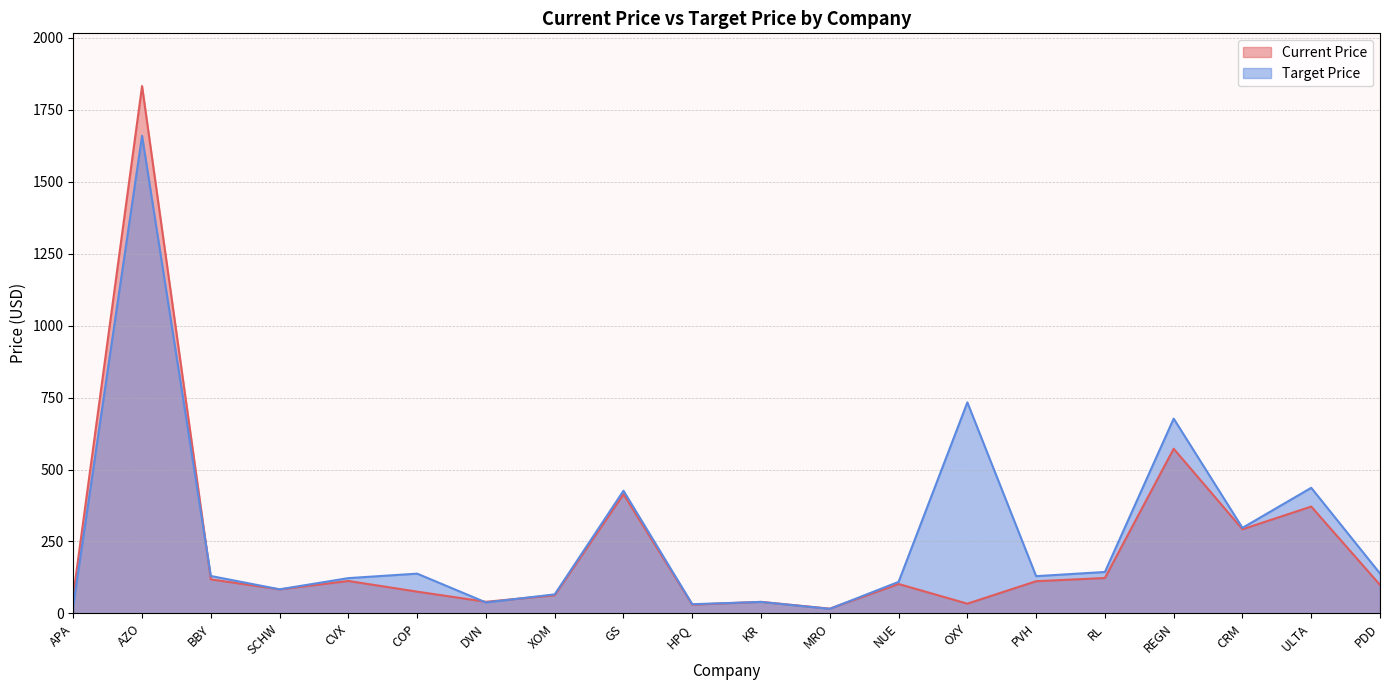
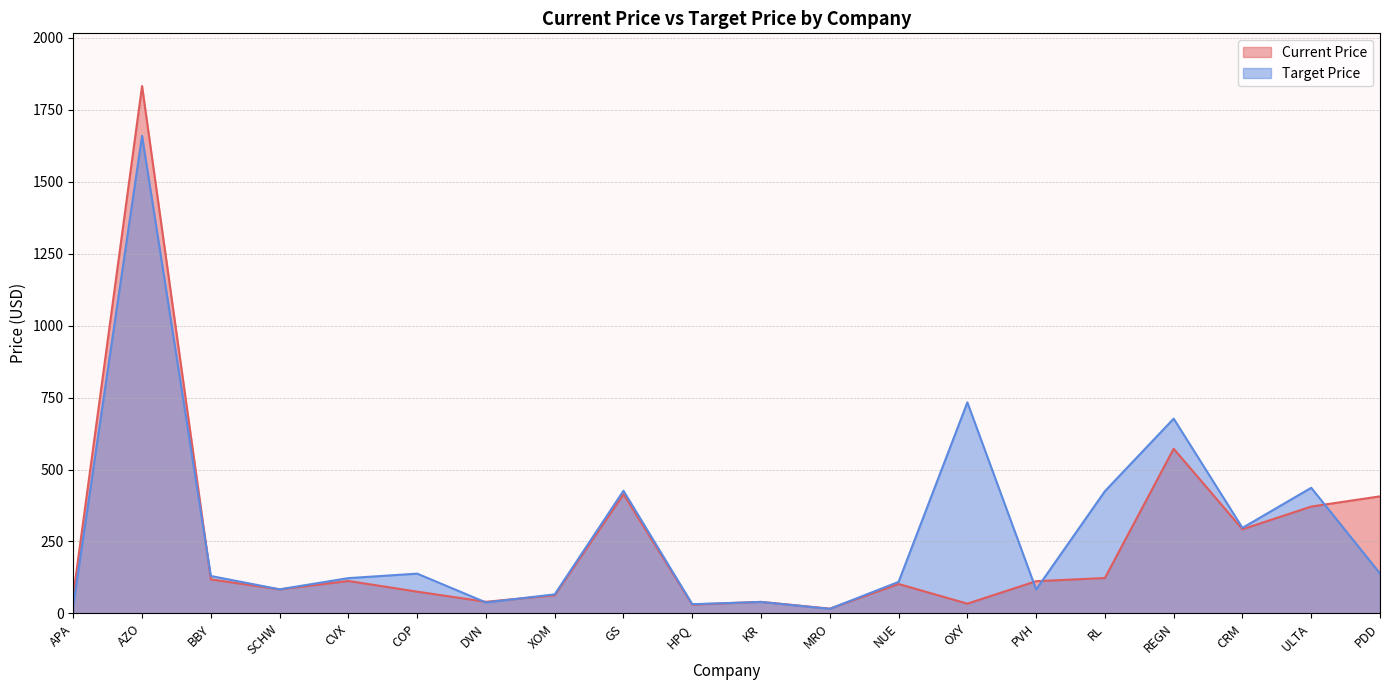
  {
    "Current Price": {
      "APA": 60,
      "AZO": 1830,
      "BBY": 120,
      "CVX": 110,
      "COP": 80,
      "GS": 410,
      "OXY": 30,
      "PVH": 110,
      "RL": 120,
      "REGN": 570,
      "ULTA": 370,
-     "PDD": 100
+     "PDD": 410
    },
    "Target Price": {
      "APA": 30,
      "AZO": 1660,
      "BBY": 130,
      "CVX": 120,
      "COP": 140,
      "GS": 430,
      "OXY": 730,
-     "PVH": 130,
-     "RL": 140,
+     "PVH": 80,
+     "RL": 420,
      "REGN": 680,
      "ULTA": 440,
      "PDD": 140
    }
  }
